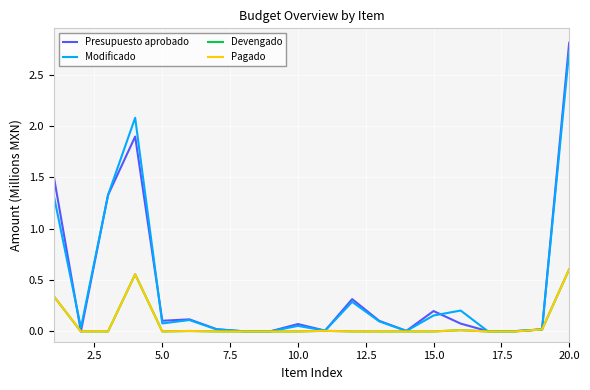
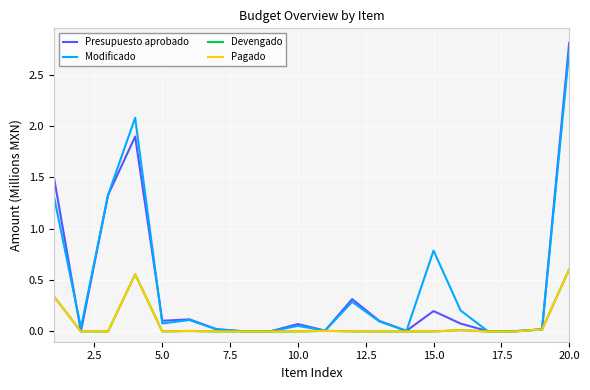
  {
    "Presupuesto aprobado": {
      "5.0": 0.10,
      "15.0": 0.20,
      "20.0": 2.81
    },
    "Modificado": {
      "5.0": 0.08,
-     "15.0": 0.16,
+     "15.0": 0.79,
      "20.0": 2.73
    },
    "Pagado": {
      "5.0": 0.00,
      "10.0": 0.00,
      "15.0": 0.00,
      "20.0": 0.61
    }
  }
